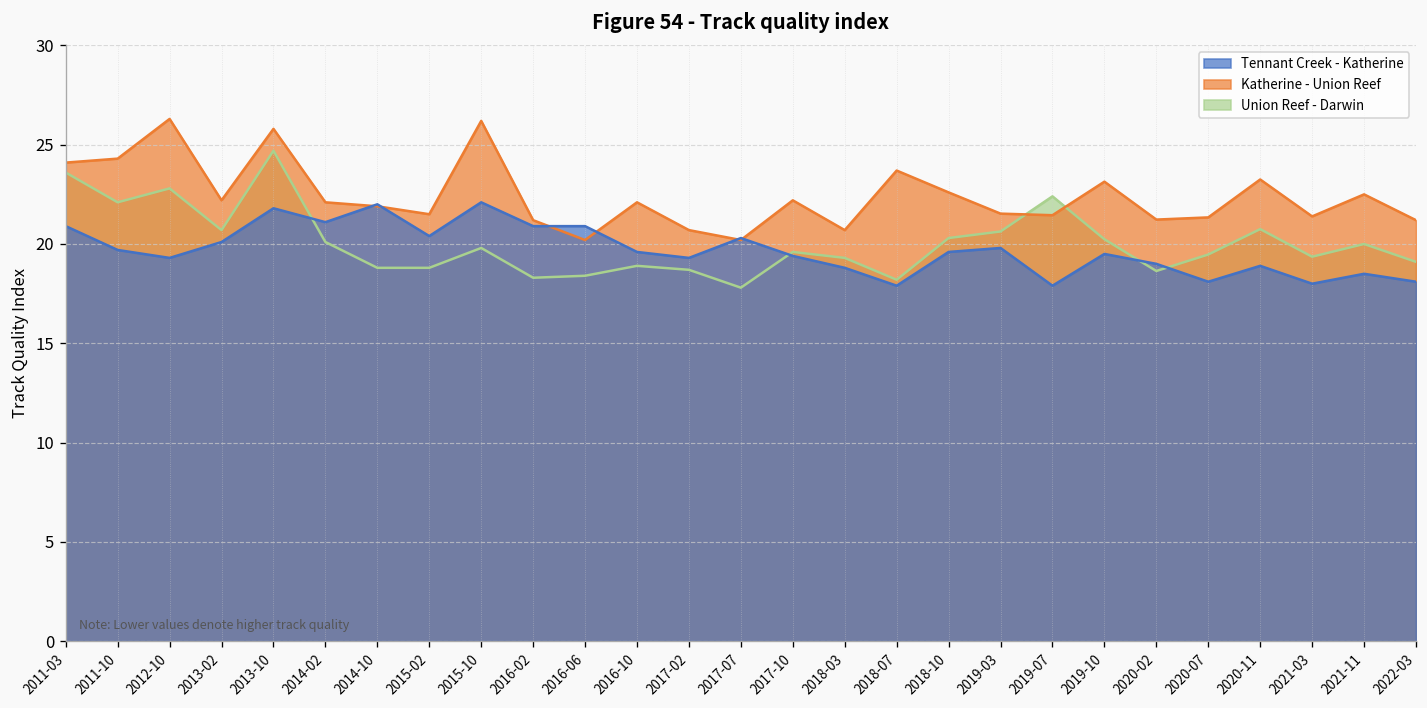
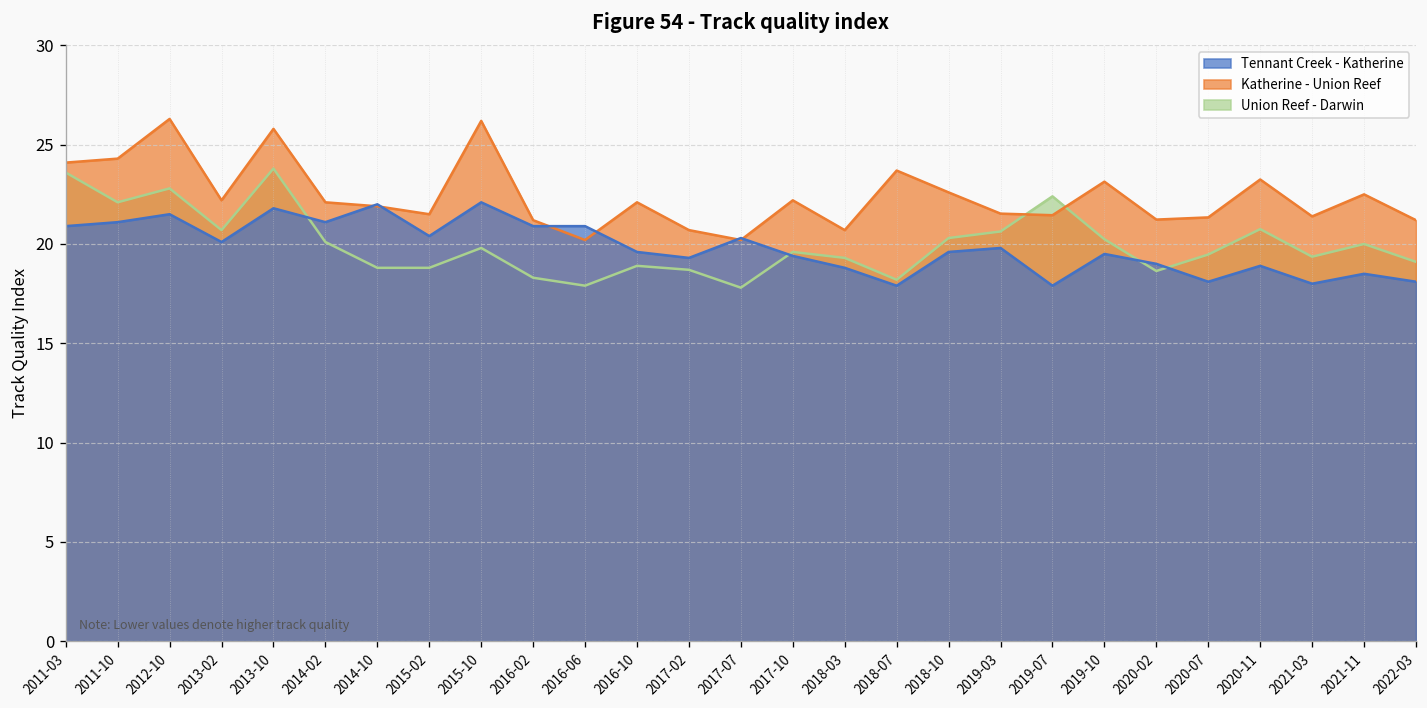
  {
    "Union Reef - Darwin": {
      "2011-03": 23.6,
      "2011-10": 22.1,
      "2012-10": 22.8,
      "2013-02": 20.7,
-     "2013-10": 24.7,
+     "2013-10": 23.8,
      "2014-02": 20.1,
      "2014-10": 18.8,
      "2015-02": 18.8,
      "2015-10": 19.8,
      "2016-02": 18.3,
-     "2016-06": 18.4,
+     "2016-06": 17.9,
      "2016-10": 18.9,
      "2017-02": 18.7,
      "2017-07": 17.8,
      "2017-10": 19.6,
      "2018-03": 19.3,
      "2018-07": 18.2,
      "2018-10": 20.3,
      "2019-03": 20.6,
      "2019-07": 22.4,
      "2019-10": 20.2,
      "2020-02": 18.6,
      "2020-07": 19.5,
      "2020-11": 20.8,
      "2021-03": 19.4,
      "2021-11": 20.0,
      "2022-03": 19.1
    },
    "Katherine - Union Reef": {
      "2011-03": 24.1,
      "2011-10": 24.3,
      "2012-10": 26.3,
      "2013-02": 22.2,
      "2013-10": 25.8,
      "2014-02": 22.1,
      "2015-02": 21.5,
      "2015-10": 26.2,
      "2016-02": 21.2,
      "2016-06": 20.2,
      "2016-10": 22.1,
      "2017-02": 20.7,
      "2017-10": 22.2,
      "2018-03": 20.7,
      "2018-07": 23.7,
      "2018-10": 22.6,
      "2019-03": 21.5,
      "2019-07": 21.5,
      "2019-10": 23.1,
      "2020-02": 21.2,
      "2020-07": 21.3,
      "2020-11": 23.3,
      "2021-03": 21.4,
      "2021-11": 22.5,
      "2022-03": 21.2
    },
    "Tennant Creek - Katherine": {
      "2011-03": 20.9,
-     "2011-10": 19.7,
-     "2012-10": 19.3,
+     "2011-10": 21.1,
+     "2012-10": 21.5,
      "2013-02": 20.1,
      "2013-10": 21.8,
      "2014-02": 21.1,
      "2015-02": 20.4,
      "2015-10": 22.1,
      "2016-02": 20.9,
      "2016-06": 20.9,
      "2016-10": 19.6,
      "2017-02": 19.3,
      "2017-10": 19.4,
      "2018-03": 18.8,
      "2018-07": 17.9,
      "2018-10": 19.6,
      "2019-03": 19.8,
      "2019-07": 17.9,
      "2019-10": 19.5,
      "2020-02": 19.0,
      "2020-07": 18.1,
      "2020-11": 18.9,
      "2021-03": 18.0,
      "2021-11": 18.5,
      "2022-03": 18.1
    }
  }
